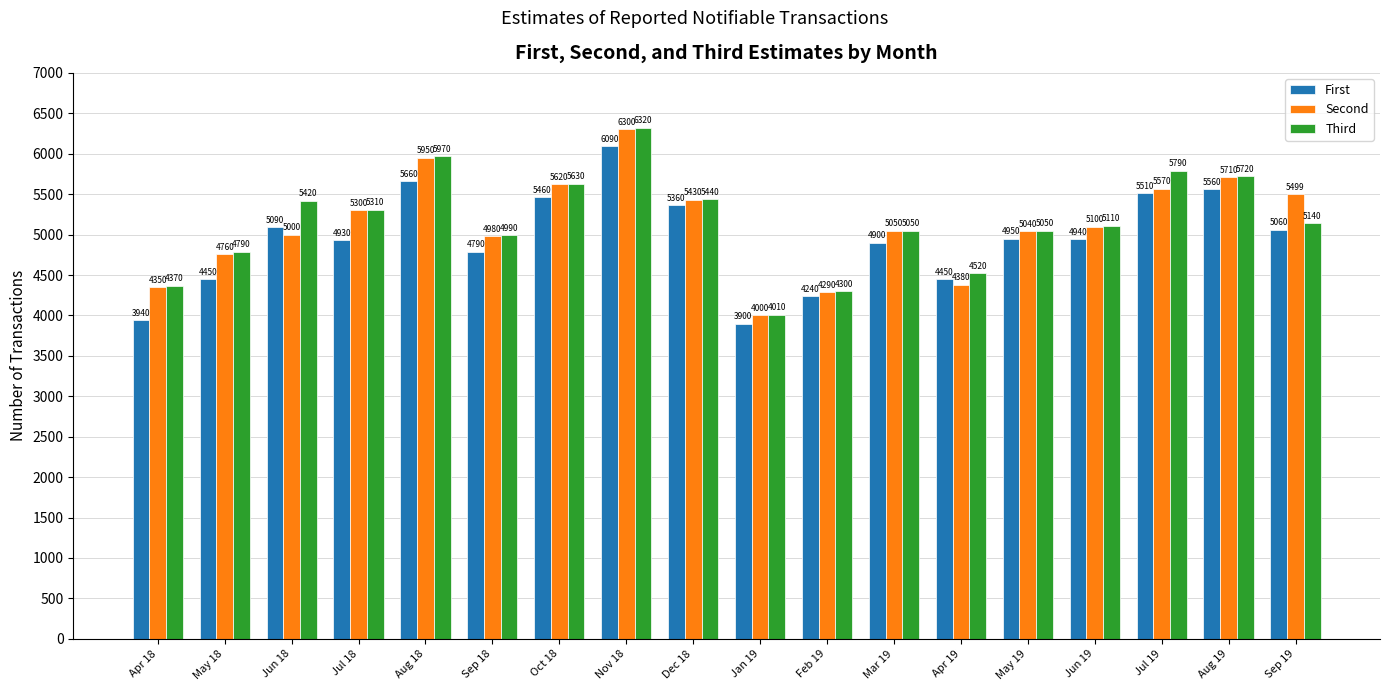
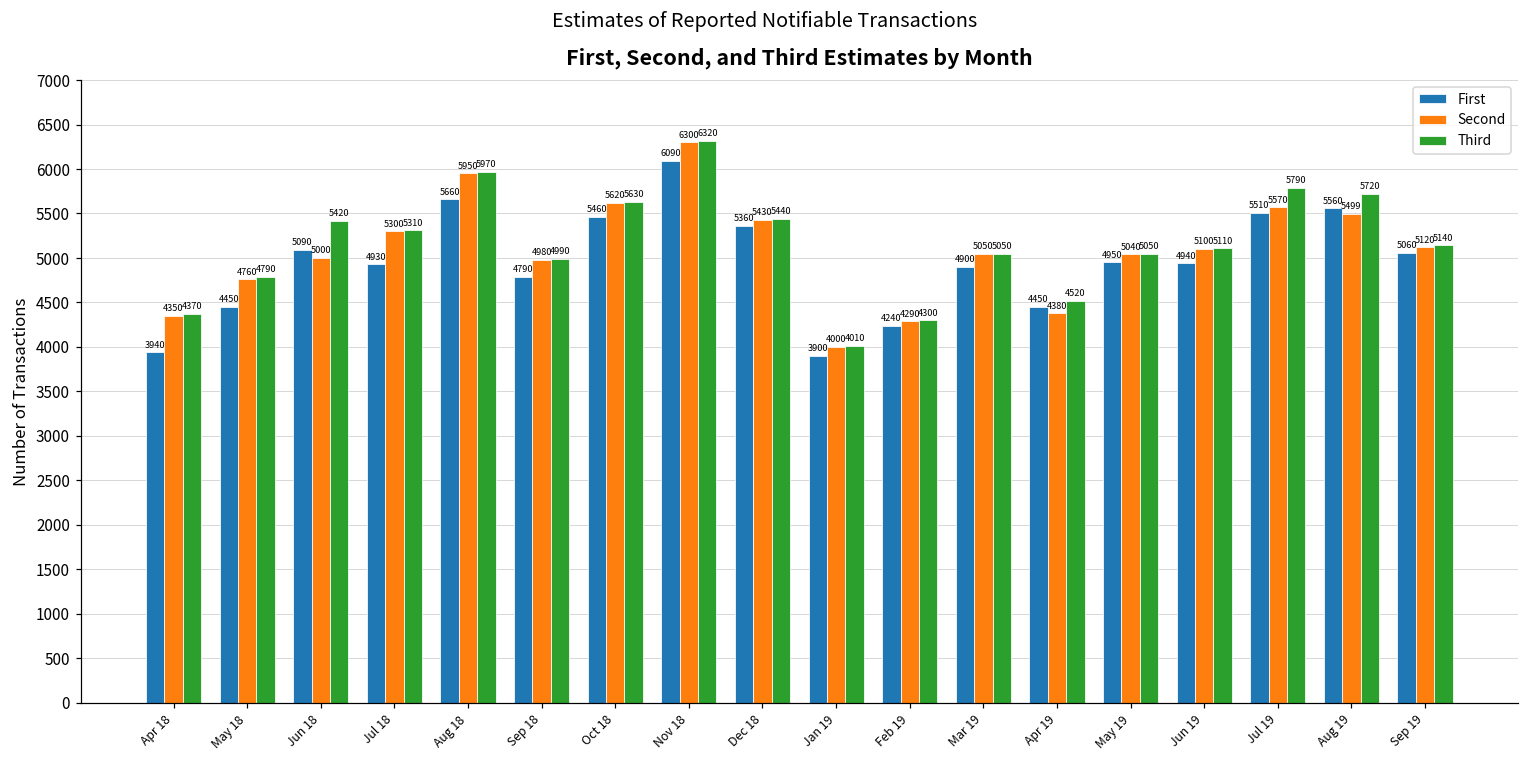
  {
    "First": {
      "Apr 18": 3940,
      "May 18": 4450,
      "Jun 18": 5090,
      "Jul 18": 4930,
      "Aug 18": 5660,
      "Sep 18": 4790,
      "Oct 18": 5460,
      "Nov 18": 6090,
      "Dec 18": 5360,
      "Jan 19": 3900,
      "Feb 19": 4240,
      "Mar 19": 4900,
      "Apr 19": 4450,
      "May 19": 4950,
      "Jun 19": 4940,
      "Jul 19": 5510,
      "Aug 19": 5560,
      "Sep 19": 5060
    },
    "Second": {
      "Apr 18": 4350,
      "May 18": 4760,
      "Jun 18": 5000,
      "Jul 18": 5300,
      "Aug 18": 5950,
      "Sep 18": 4980,
      "Oct 18": 5620,
      "Nov 18": 6300,
      "Dec 18": 5430,
      "Jan 19": 4000,
      "Feb 19": 4290,
      "Mar 19": 5050,
      "Apr 19": 4380,
      "May 19": 5040,
      "Jun 19": 5100,
      "Jul 19": 5570,
-     "Aug 19": 5710,
-     "Sep 19": 5499
+     "Aug 19": 5499,
+     "Sep 19": 5120
    },
    "Third": {
      "Apr 18": 4370,
      "May 18": 4790,
      "Jun 18": 5420,
      "Jul 18": 5310,
      "Aug 18": 5970,
      "Sep 18": 4990,
      "Oct 18": 5630,
      "Nov 18": 6320,
      "Dec 18": 5440,
      "Jan 19": 4010,
      "Feb 19": 4300,
      "Mar 19": 5050,
      "Apr 19": 4520,
      "May 19": 5050,
      "Jun 19": 5110,
      "Jul 19": 5790,
      "Aug 19": 5720,
      "Sep 19": 5140
    }
  }
